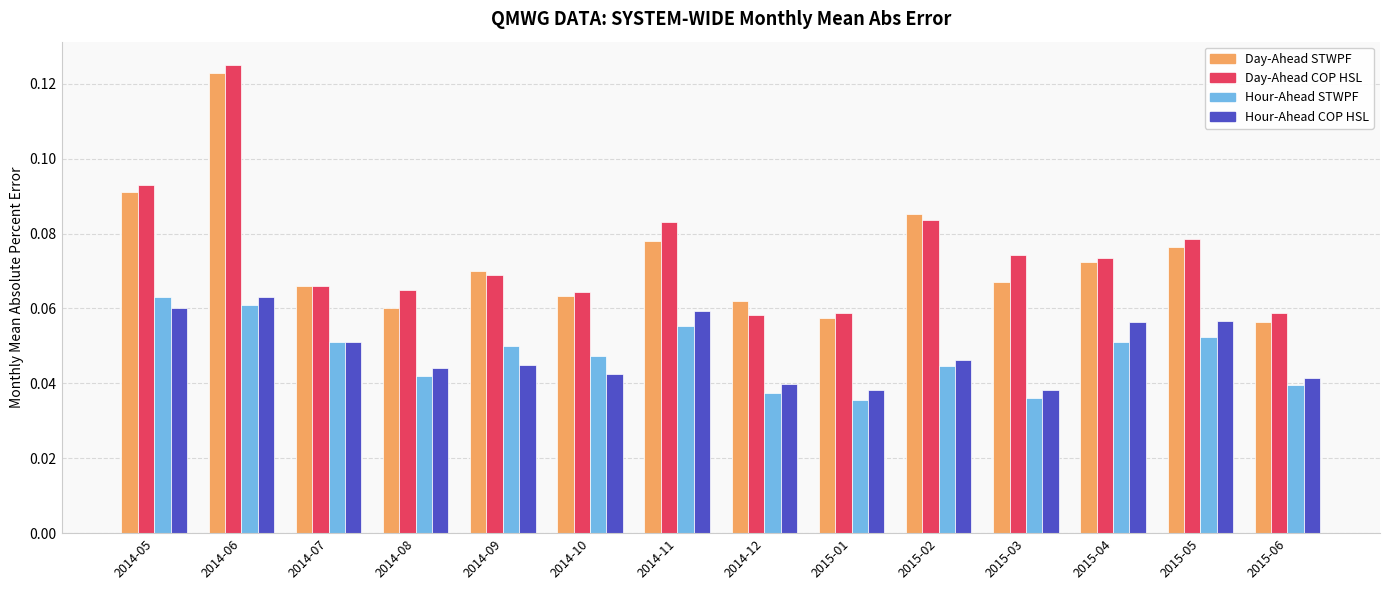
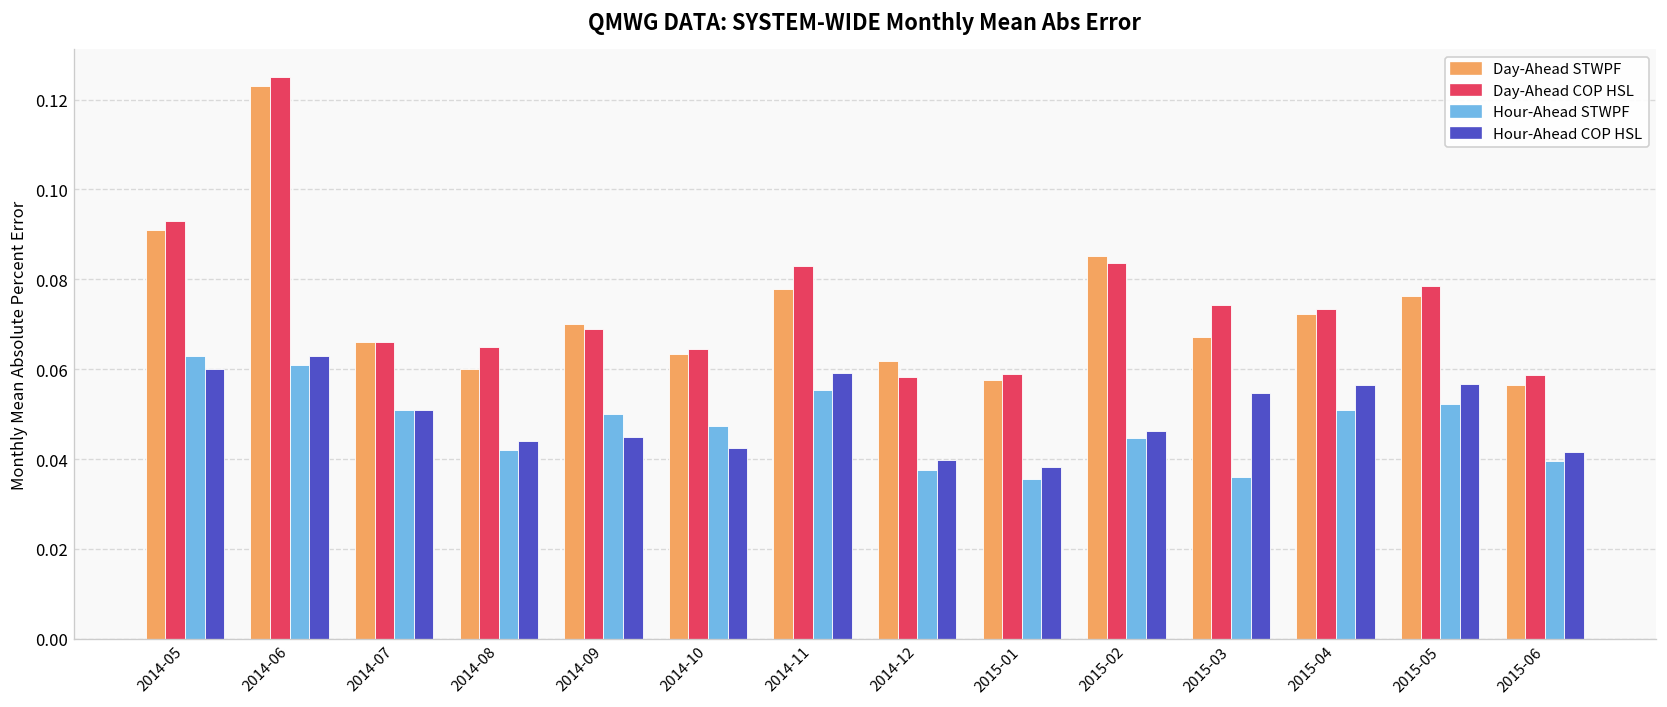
  {
    "Day-Ahead STWPF": {
      "2014-05": 0.091,
      "2014-06": 0.123,
      "2014-07": 0.066,
      "2014-08": 0.060,
      "2014-09": 0.070,
      "2014-10": 0.063,
      "2014-11": 0.078,
      "2014-12": 0.062,
      "2015-01": 0.058,
      "2015-02": 0.085,
      "2015-03": 0.067,
      "2015-04": 0.072,
      "2015-05": 0.076,
      "2015-06": 0.056
    },
    "Day-Ahead COP HSL": {
      "2014-05": 0.093,
      "2014-06": 0.125,
      "2014-07": 0.066,
      "2014-08": 0.065,
      "2014-09": 0.069,
      "2014-10": 0.065,
      "2014-11": 0.083,
      "2014-12": 0.058,
      "2015-01": 0.059,
      "2015-02": 0.084,
      "2015-03": 0.074,
      "2015-04": 0.073,
      "2015-05": 0.079,
      "2015-06": 0.059
    },
    "Hour-Ahead STWPF": {
      "2014-05": 0.063,
      "2014-06": 0.061,
      "2014-07": 0.051,
      "2014-08": 0.042,
      "2014-09": 0.050,
      "2014-10": 0.047,
      "2014-11": 0.055,
      "2014-12": 0.037,
      "2015-01": 0.035,
      "2015-02": 0.045,
      "2015-03": 0.036,
      "2015-04": 0.051,
      "2015-05": 0.052,
      "2015-06": 0.040
    },
    "Hour-Ahead COP HSL": {
      "2014-05": 0.060,
      "2014-06": 0.063,
      "2014-07": 0.051,
      "2014-08": 0.044,
      "2014-09": 0.045,
      "2014-10": 0.042,
      "2014-11": 0.059,
      "2014-12": 0.040,
      "2015-01": 0.038,
      "2015-02": 0.046,
-     "2015-03": 0.038,
+     "2015-03": 0.055,
      "2015-04": 0.057,
      "2015-05": 0.057,
      "2015-06": 0.042
    }
  }
